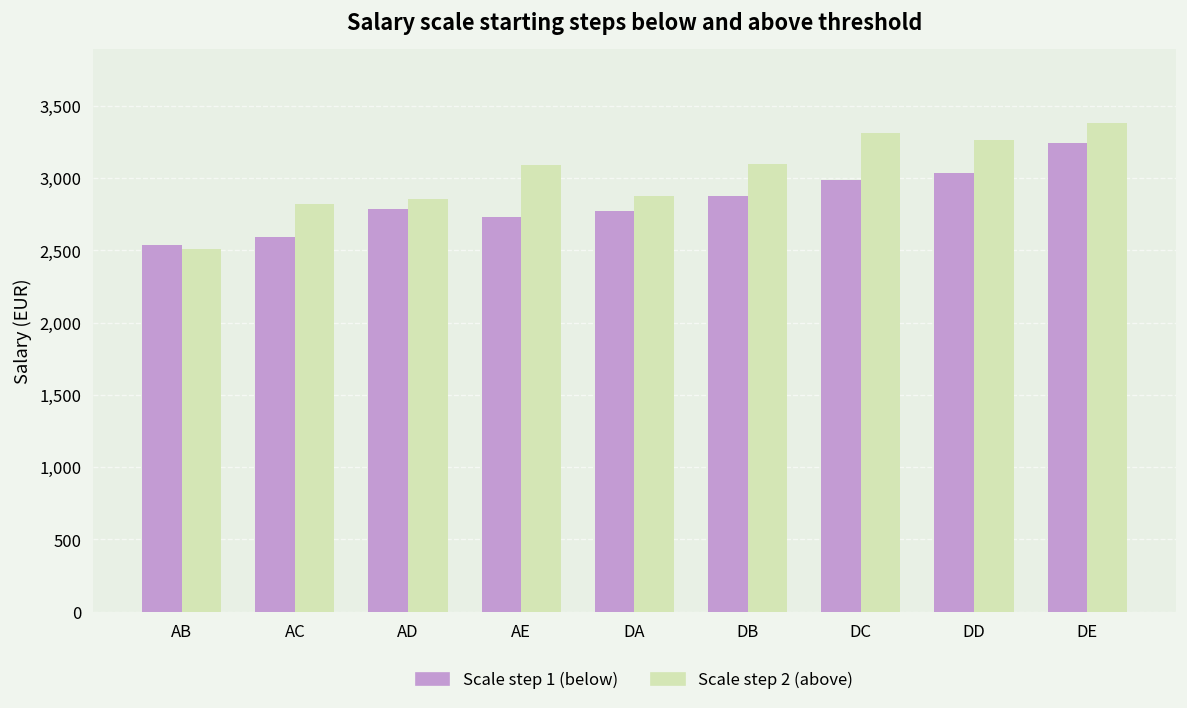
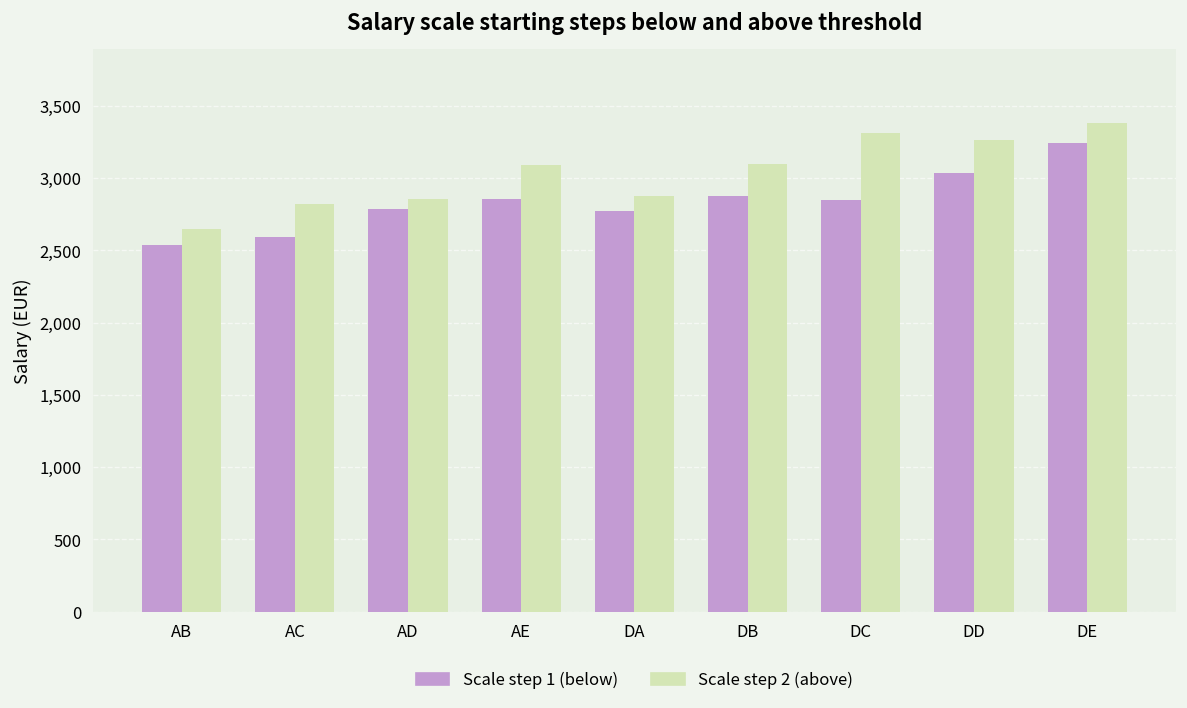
  {
    "Scale step 1 (below)": {
      "AB": "2,540",
      "AC": "2,590",
      "AD": "2,790",
-     "AE": "2,730",
+     "AE": "2,850",
      "DA": "2,770",
      "DB": "2,880",
-     "DC": "2,990",
+     "DC": "2,850",
      "DD": "3,040",
      "DE": "3,240"
    },
    "Scale step 2 (above)": {
-     "AB": "2,510",
+     "AB": "2,650",
      "AC": "2,820",
      "AD": "2,850",
      "AE": "3,090",
      "DA": "2,880",
      "DB": "3,100",
      "DC": "3,320",
      "DD": "3,260",
      "DE": "3,380"
    }
  }
